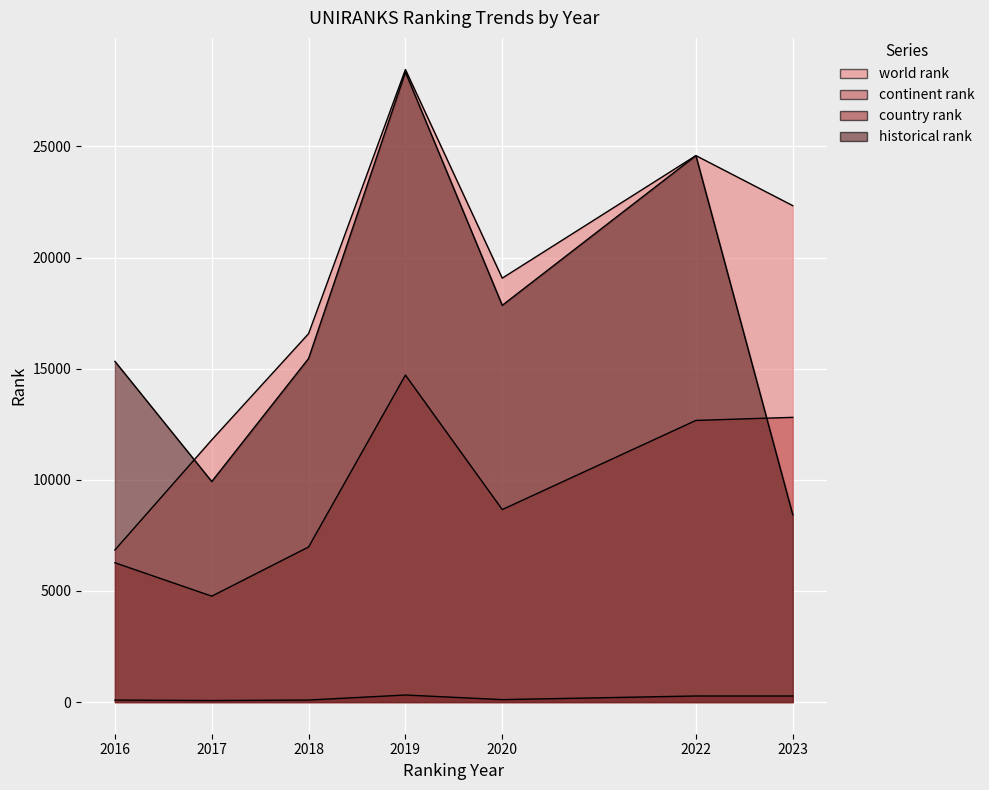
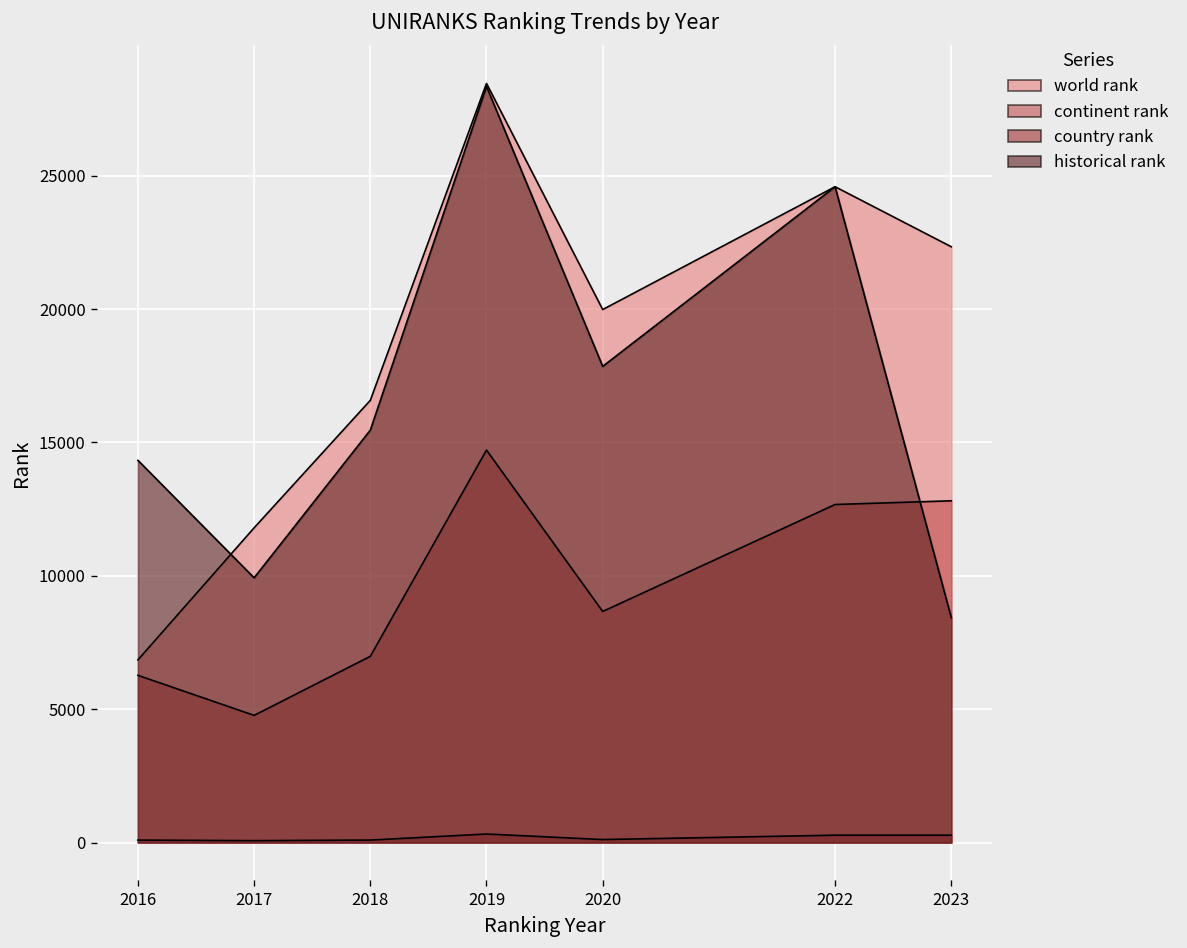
  {
    "world rank": {
      "2016": 6800,
      "2017": 11800,
      "2018": 16600,
      "2019": 28500,
-     "2020": 19100,
+     "2020": 20000,
      "2023": 22300
    },
    "historical rank": {
-     "2016": 15300,
+     "2016": 14300,
      "2017": 9900,
      "2018": 15500,
      "2019": 28300,
      "2020": 17900,
      "2023": 8400
    }
  }
